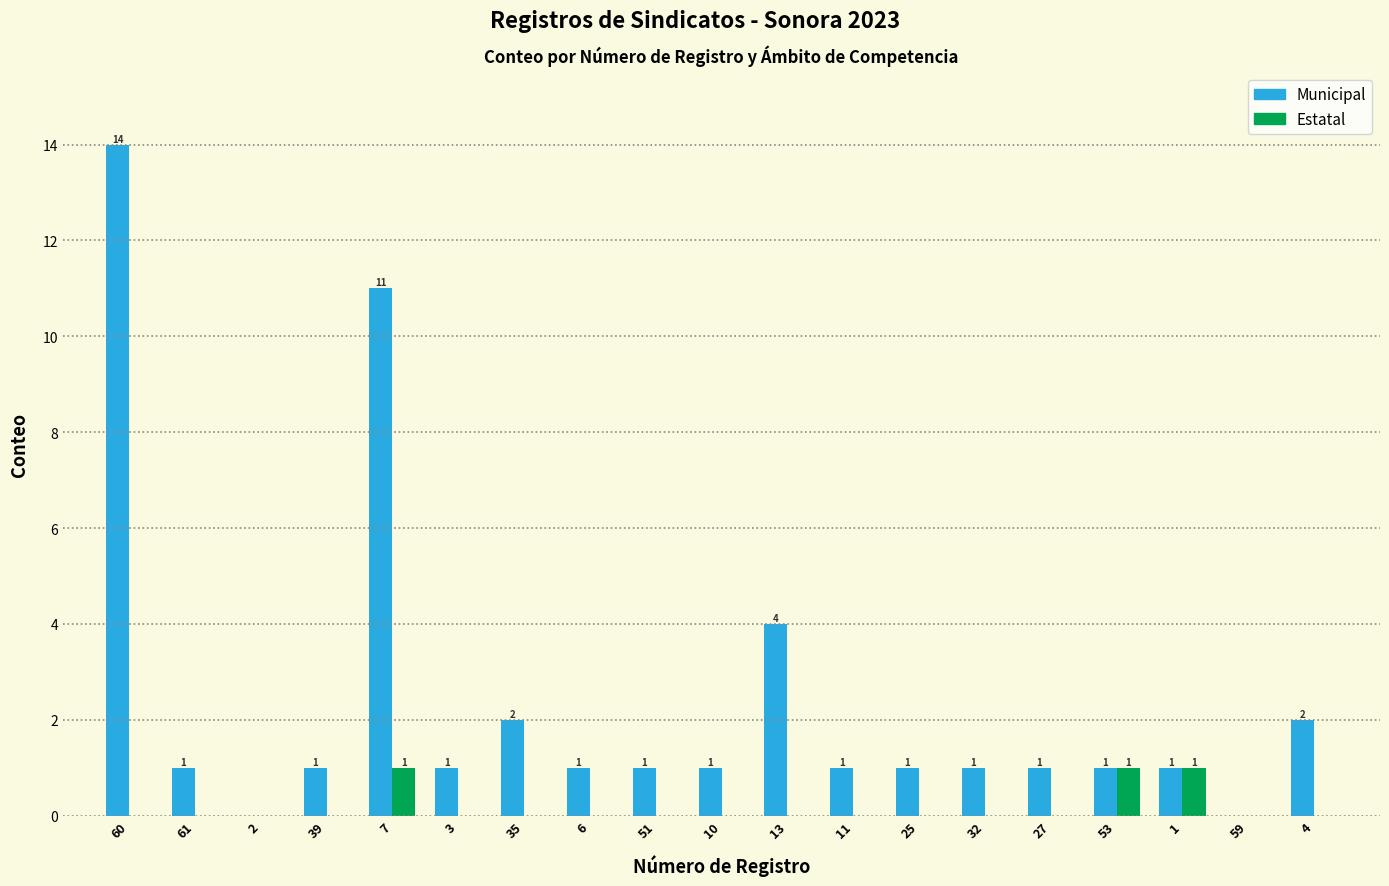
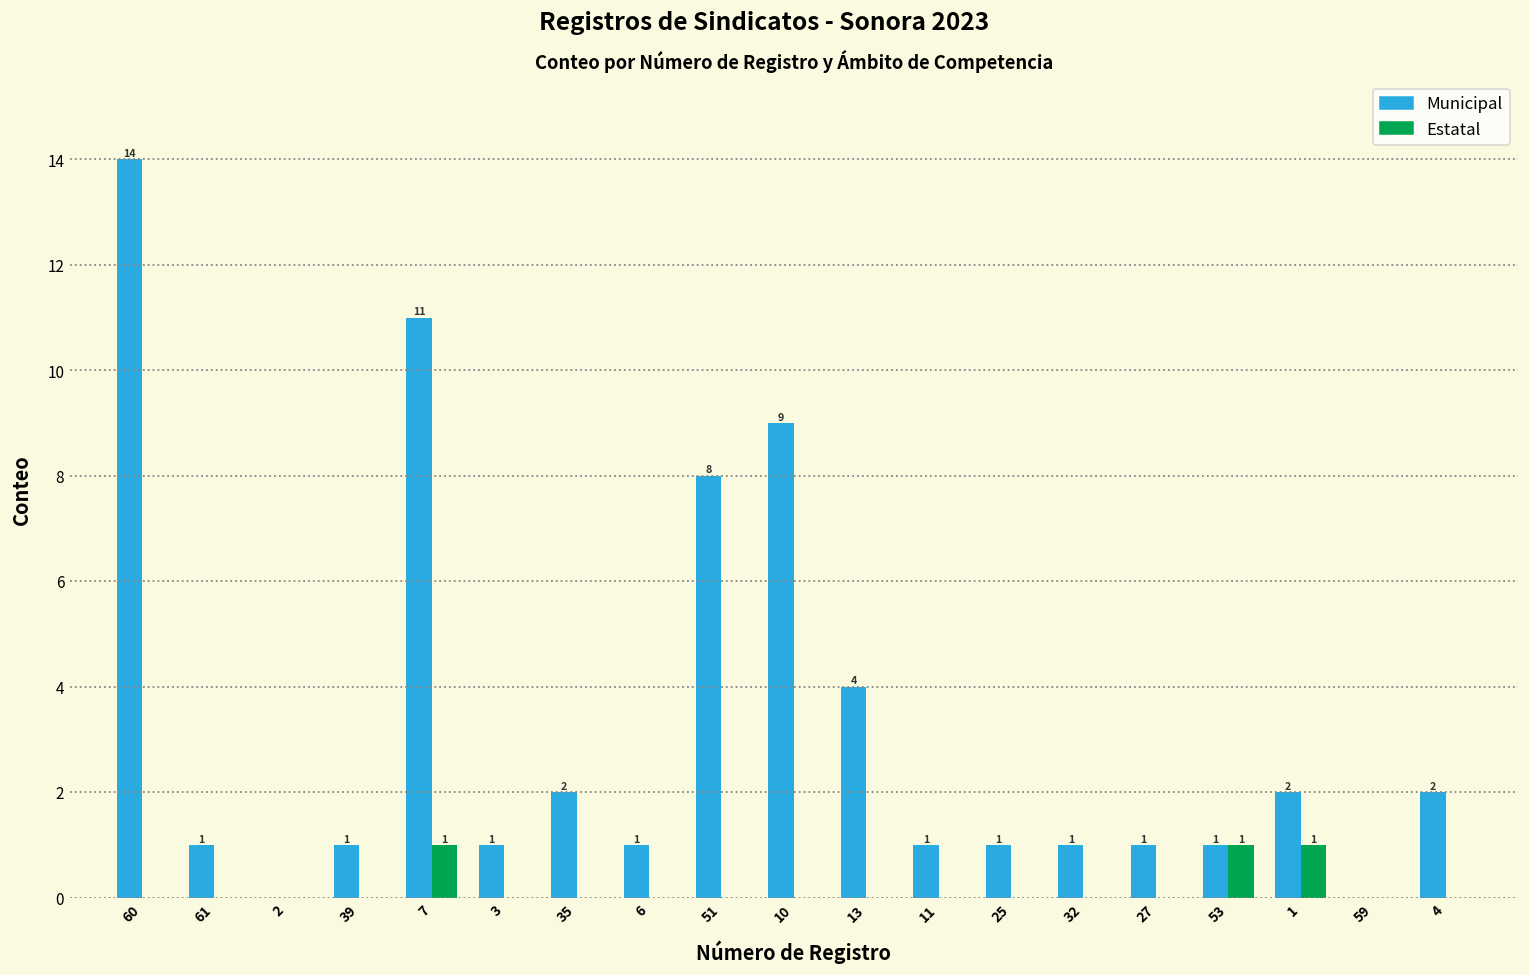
  {
    "Municipal": {
      "60": 14,
      "61": 1,
      "39": 1,
      "7": 11,
      "3": 1,
      "35": 2,
      "6": 1,
-     "51": 1,
-     "10": 1,
+     "51": 8,
+     "10": 9,
      "13": 4,
      "11": 1,
      "25": 1,
      "32": 1,
      "27": 1,
      "53": 1,
-     "1": 1,
+     "1": 2,
      "4": 2
    },
    "Estatal": {
      "7": 1,
      "53": 1,
      "1": 1
    }
  }
